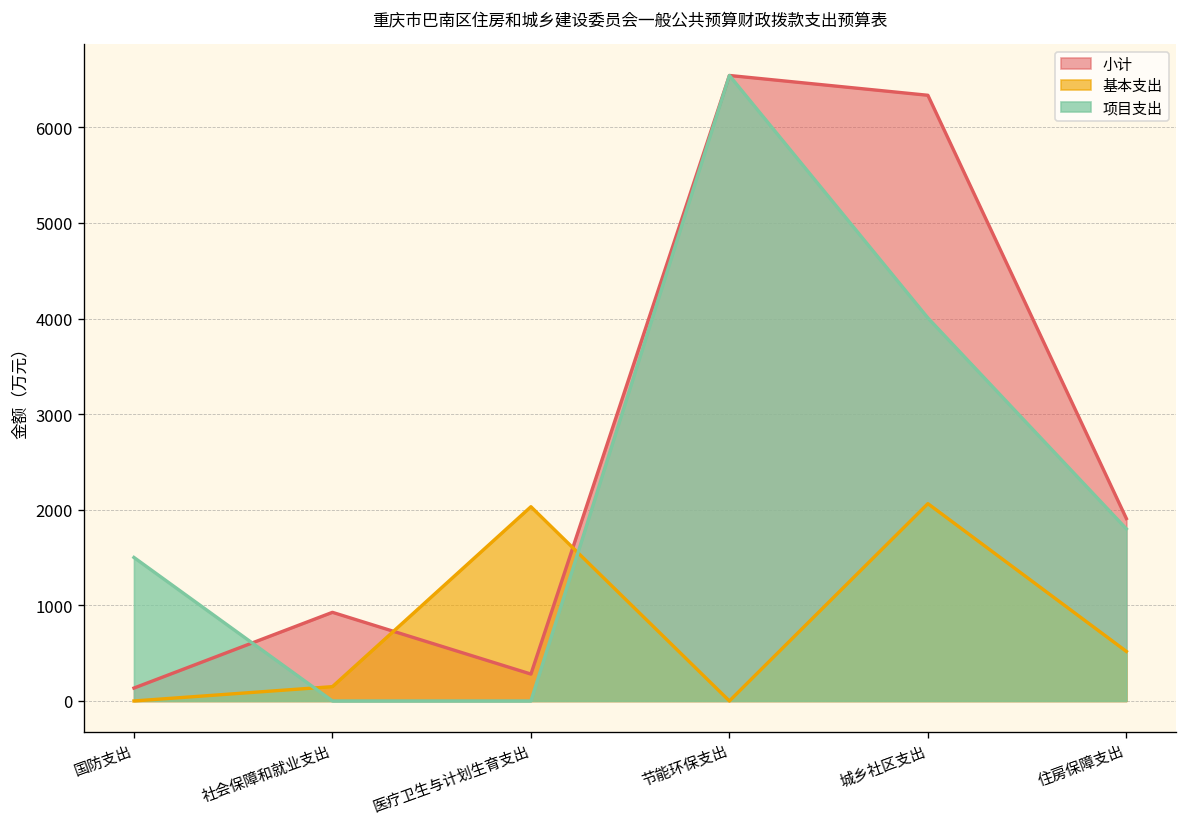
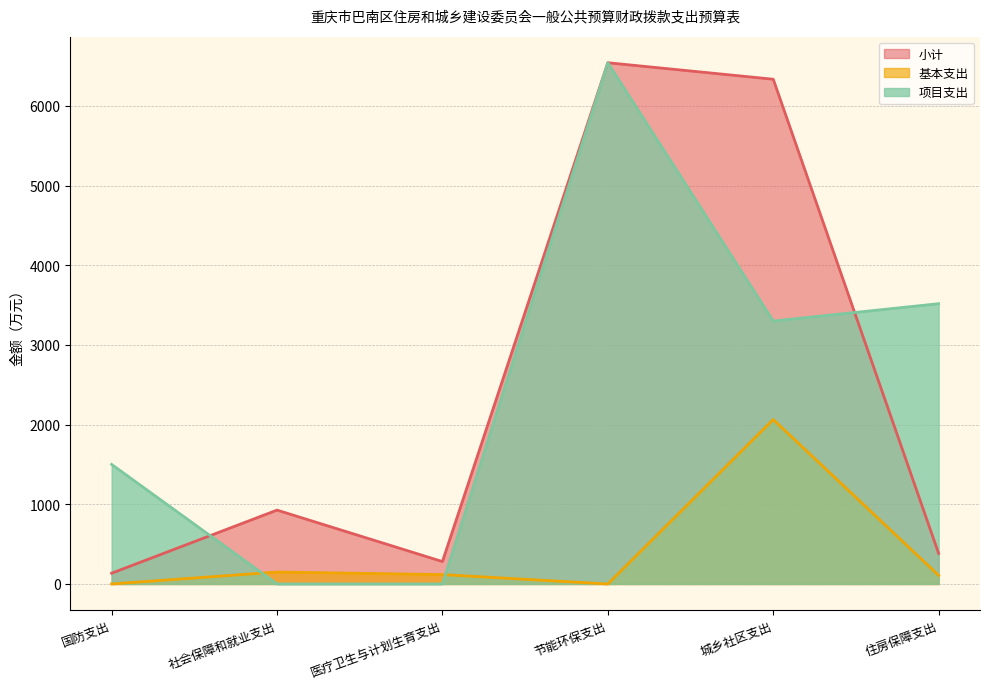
  {
    "小计": {
      "国防支出": 100,
      "社会保障和就业支出": 900,
      "医疗卫生与计划生育支出": 300,
      "城乡社区支出": 6300,
-     "住房保障支出": 1900
+     "住房保障支出": 400
    },
    "基本支出": {
      "国防支出": 0,
      "社会保障和就业支出": 100,
-     "医疗卫生与计划生育支出": 2000,
+     "医疗卫生与计划生育支出": 100,
      "节能环保支出": 0,
      "城乡社区支出": 2100,
-     "住房保障支出": 500
+     "住房保障支出": 100
    },
    "项目支出": {
      "国防支出": 1500,
      "社会保障和就业支出": 0,
      "医疗卫生与计划生育支出": 0,
-     "城乡社区支出": 4000,
-     "住房保障支出": 1800
+     "城乡社区支出": 3300,
+     "住房保障支出": 3500
    }
  }
